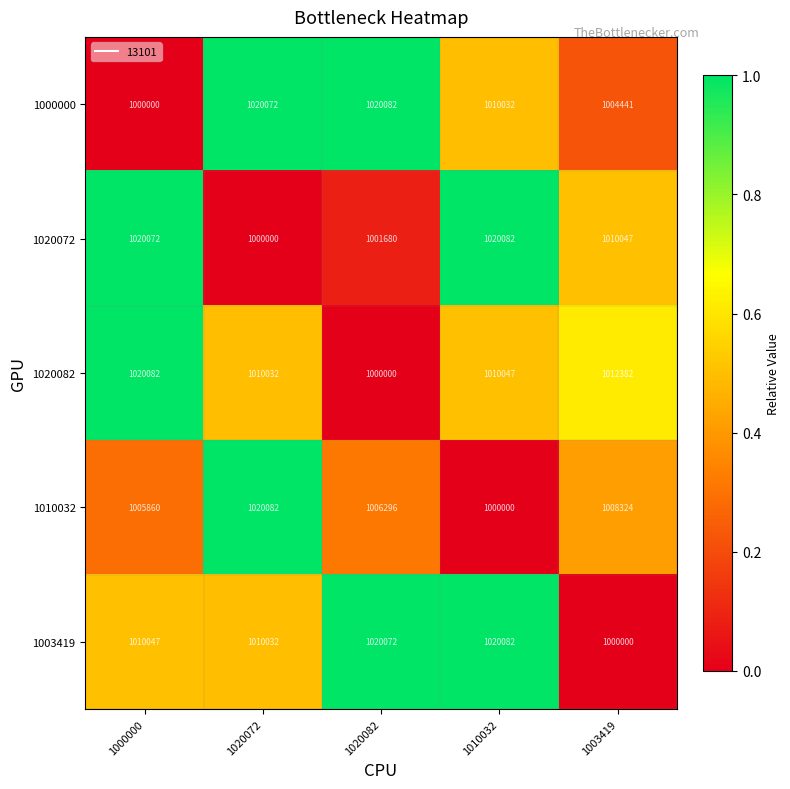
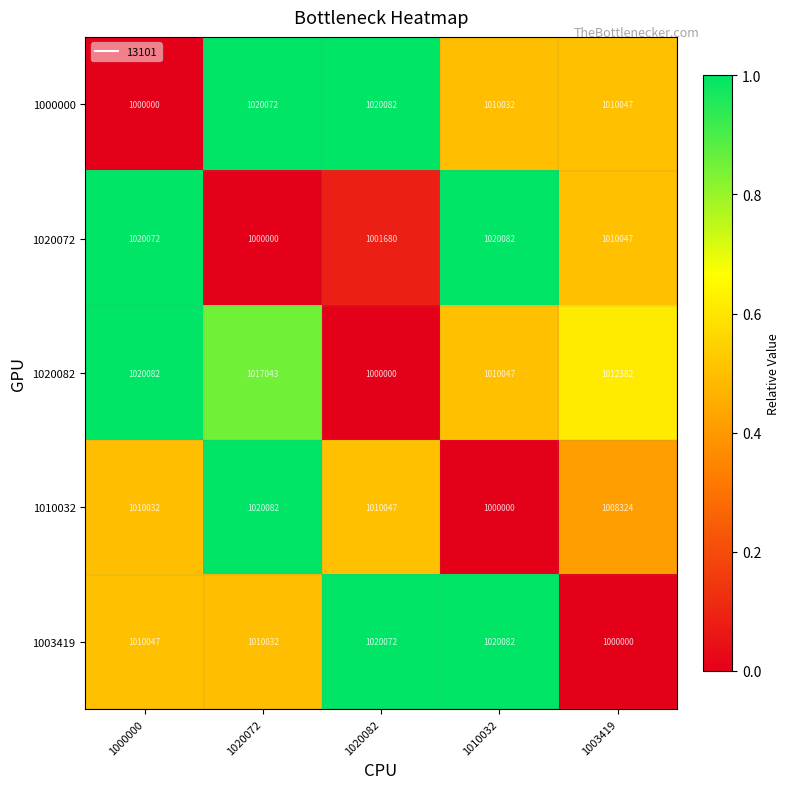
  {
    "1000000": {
      "1000000": 1000000,
      "1020072": 1020072,
      "1020082": 1020082,
      "1010032": 1010032,
-     "1003419": 1004441
+     "1003419": 1010047
    },
    "1020072": {
      "1000000": 1020072,
      "1020072": 1000000,
      "1020082": 1001680,
      "1010032": 1020082,
      "1003419": 1010047
    },
    "1020082": {
      "1000000": 1020082,
-     "1020072": 1010032,
+     "1020072": 1017043,
      "1020082": 1000000,
      "1010032": 1010047,
      "1003419": 1012382
    },
    "1010032": {
-     "1000000": 1005860,
+     "1000000": 1010032,
      "1020072": 1020082,
-     "1020082": 1006296,
+     "1020082": 1010047,
      "1010032": 1000000,
      "1003419": 1008324
    },
    "1003419": {
      "1000000": 1010047,
      "1020072": 1010032,
      "1020082": 1020072,
      "1010032": 1020082,
      "1003419": 1000000
    }
  }
